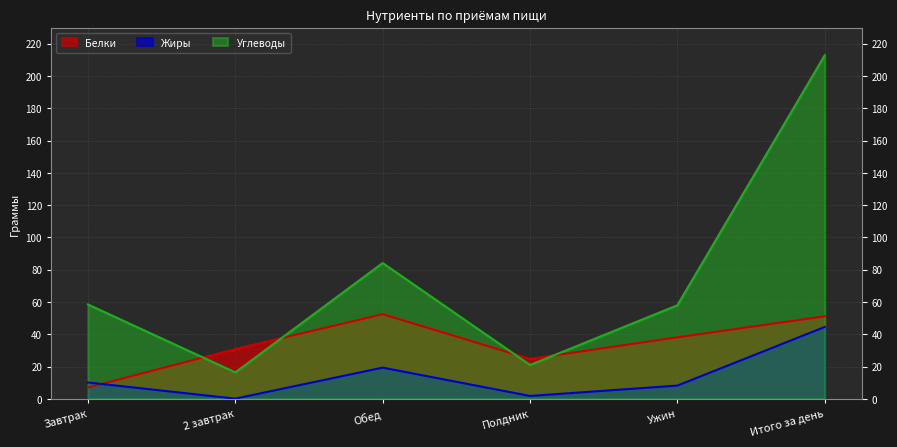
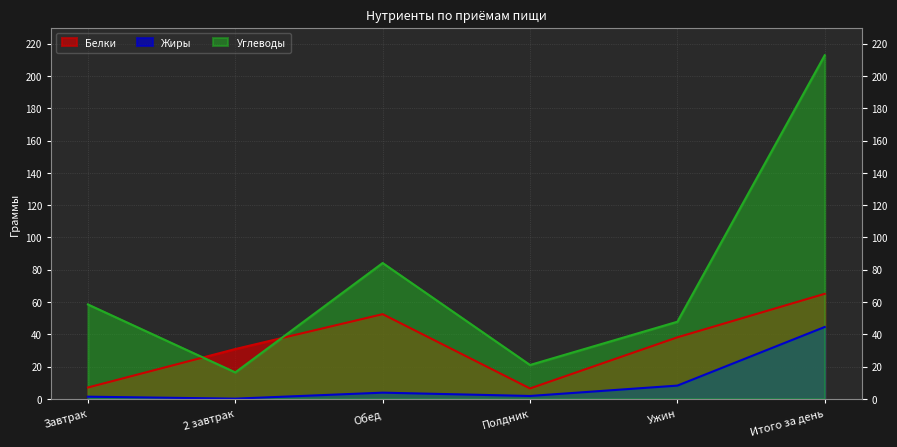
  {
    "Белки": {
      "Завтрак": 7,
      "2 завтрак": 31,
      "Обед": 52,
-     "Полдник": 25,
+     "Полдник": 6,
      "Ужин": 38,
-     "Итого за день": 51
+     "Итого за день": 65
    },
    "Жиры": {
-     "Завтрак": 10,
+     "Завтрак": 1,
      "2 завтрак": 0,
-     "Обед": 19,
+     "Обед": 4,
      "Полдник": 2,
      "Ужин": 8,
      "Итого за день": 44
    },
    "Углеводы": {
      "Завтрак": 58,
      "2 завтрак": 16,
      "Обед": 84,
      "Полдник": 21,
-     "Ужин": 58,
+     "Ужин": 48,
      "Итого за день": 213
    }
  }
